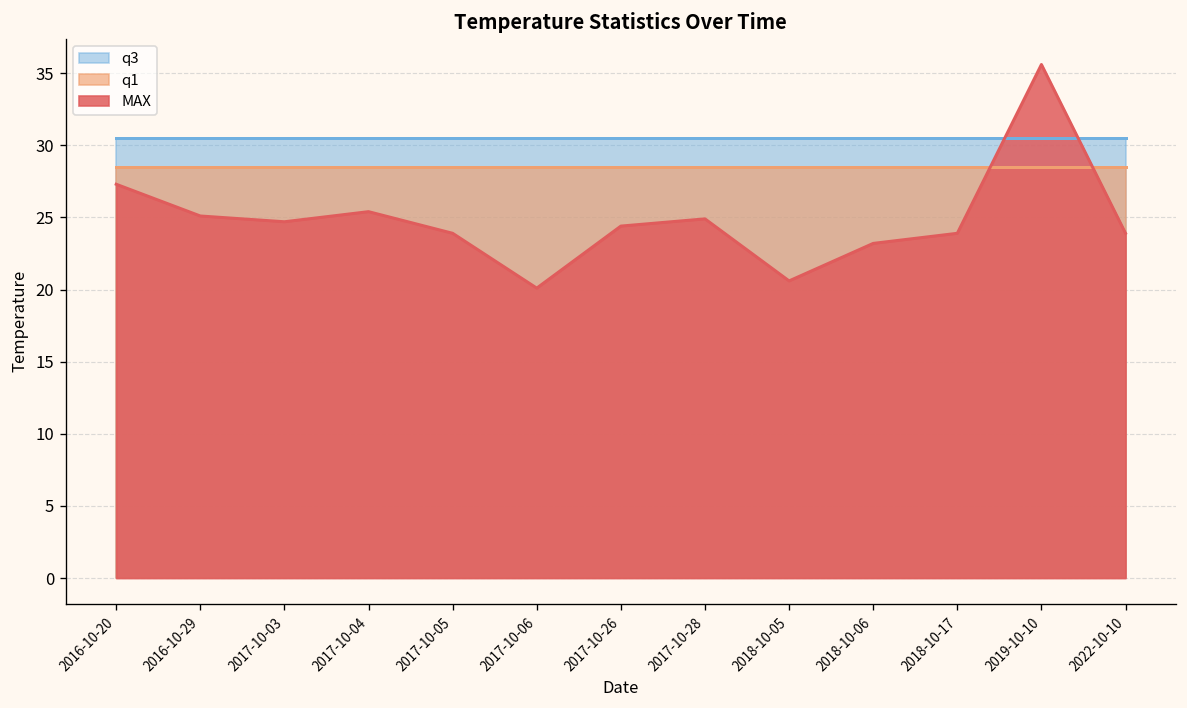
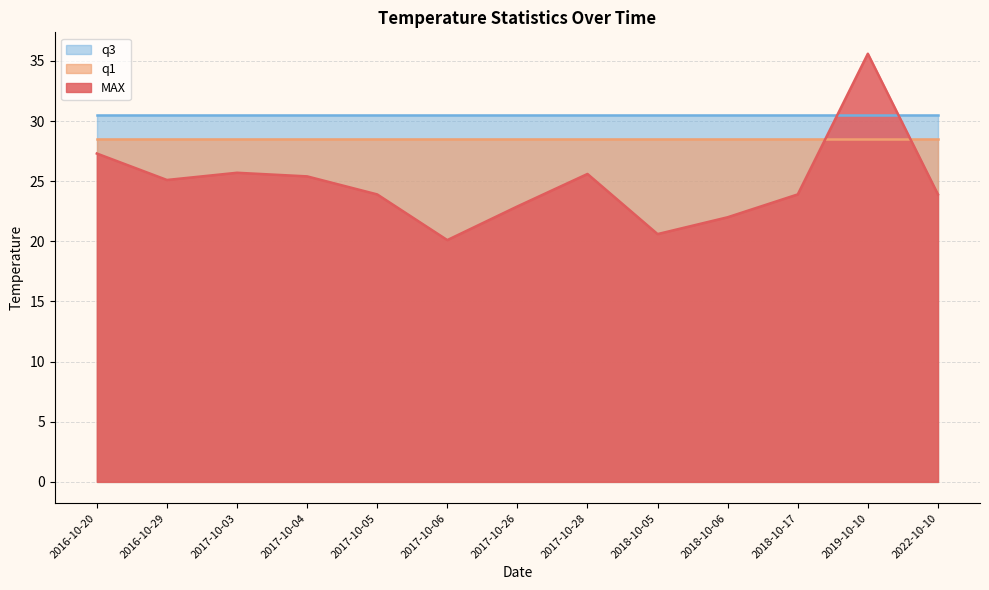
  {
    "q3": {
      "2016-10-20": 30.5,
      "2016-10-29": 30.5,
      "2017-10-03": 30.5,
      "2017-10-04": 30.5,
      "2017-10-05": 30.5,
      "2017-10-06": 30.5,
      "2017-10-26": 30.5,
      "2017-10-28": 30.5,
      "2018-10-05": 30.5,
      "2018-10-06": 30.5,
      "2018-10-17": 30.5,
      "2019-10-10": 30.5,
      "2022-10-10": 30.5
    },
    "q1": {
      "2016-10-20": 28.5,
      "2016-10-29": 28.5,
      "2017-10-03": 28.5,
      "2017-10-04": 28.5,
      "2017-10-05": 28.5,
      "2017-10-06": 28.5,
      "2017-10-26": 28.5,
      "2017-10-28": 28.5,
      "2018-10-05": 28.5,
      "2018-10-06": 28.5,
      "2018-10-17": 28.5,
      "2019-10-10": 28.5,
      "2022-10-10": 28.5
    },
    "MAX": {
      "2016-10-20": 27.3,
      "2016-10-29": 25.1,
-     "2017-10-03": 24.7,
+     "2017-10-03": 25.7,
      "2017-10-04": 25.4,
      "2017-10-05": 23.9,
      "2017-10-06": 20.1,
-     "2017-10-26": 24.4,
-     "2017-10-28": 24.9,
+     "2017-10-26": 22.9,
+     "2017-10-28": 25.6,
      "2018-10-05": 20.6,
-     "2018-10-06": 23.2,
+     "2018-10-06": 22.0,
      "2018-10-17": 23.9,
      "2019-10-10": 35.6,
      "2022-10-10": 23.9
    }
  }
